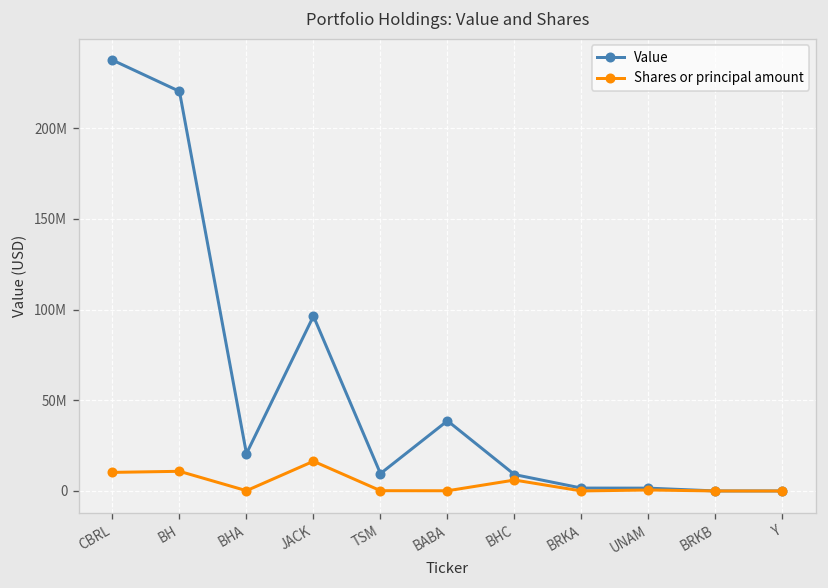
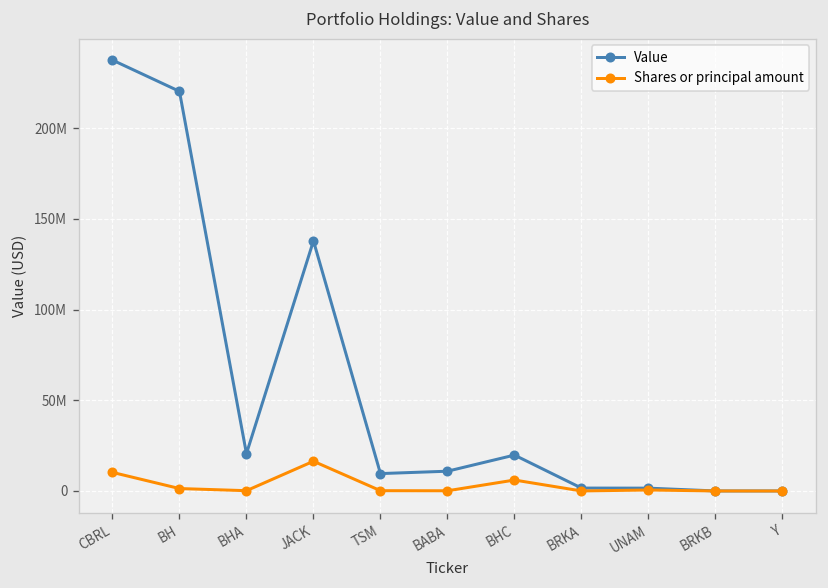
  {
    "Value": {
      "CBRL": 237000000,
      "BH": 220000000,
      "BHA": 21000000,
-     "JACK": 96000000,
+     "JACK": 138000000,
      "TSM": 10000000,
-     "BABA": 39000000,
-     "BHC": 9000000
+     "BABA": 11000000,
+     "BHC": 20000000
    },
    "Shares or principal amount": {
      "CBRL": 10000000,
-     "BH": 11000000,
+     "BH": 1000000,
      "BHA": 0,
      "JACK": 16000000,
      "TSM": 0,
      "BABA": 0,
      "BHC": 6000000
    }
  }
